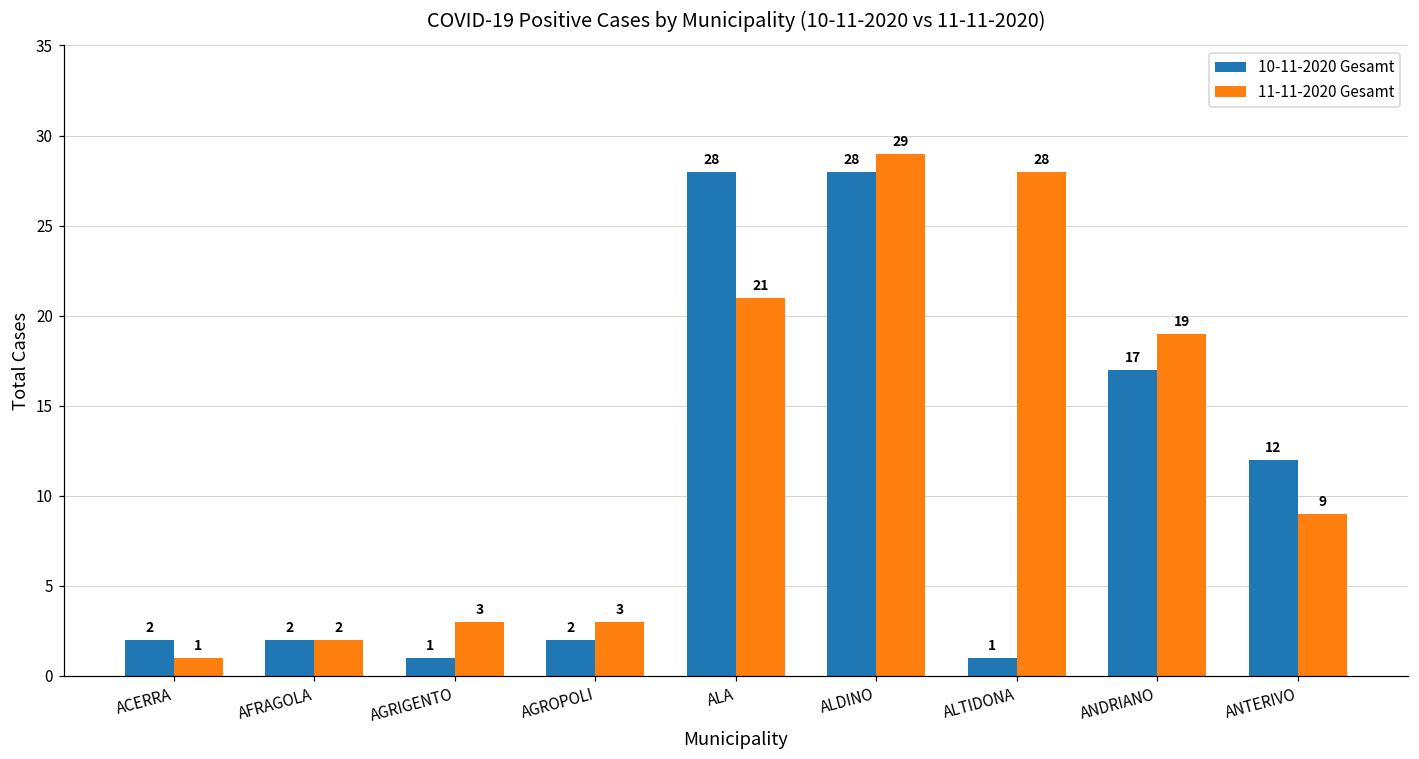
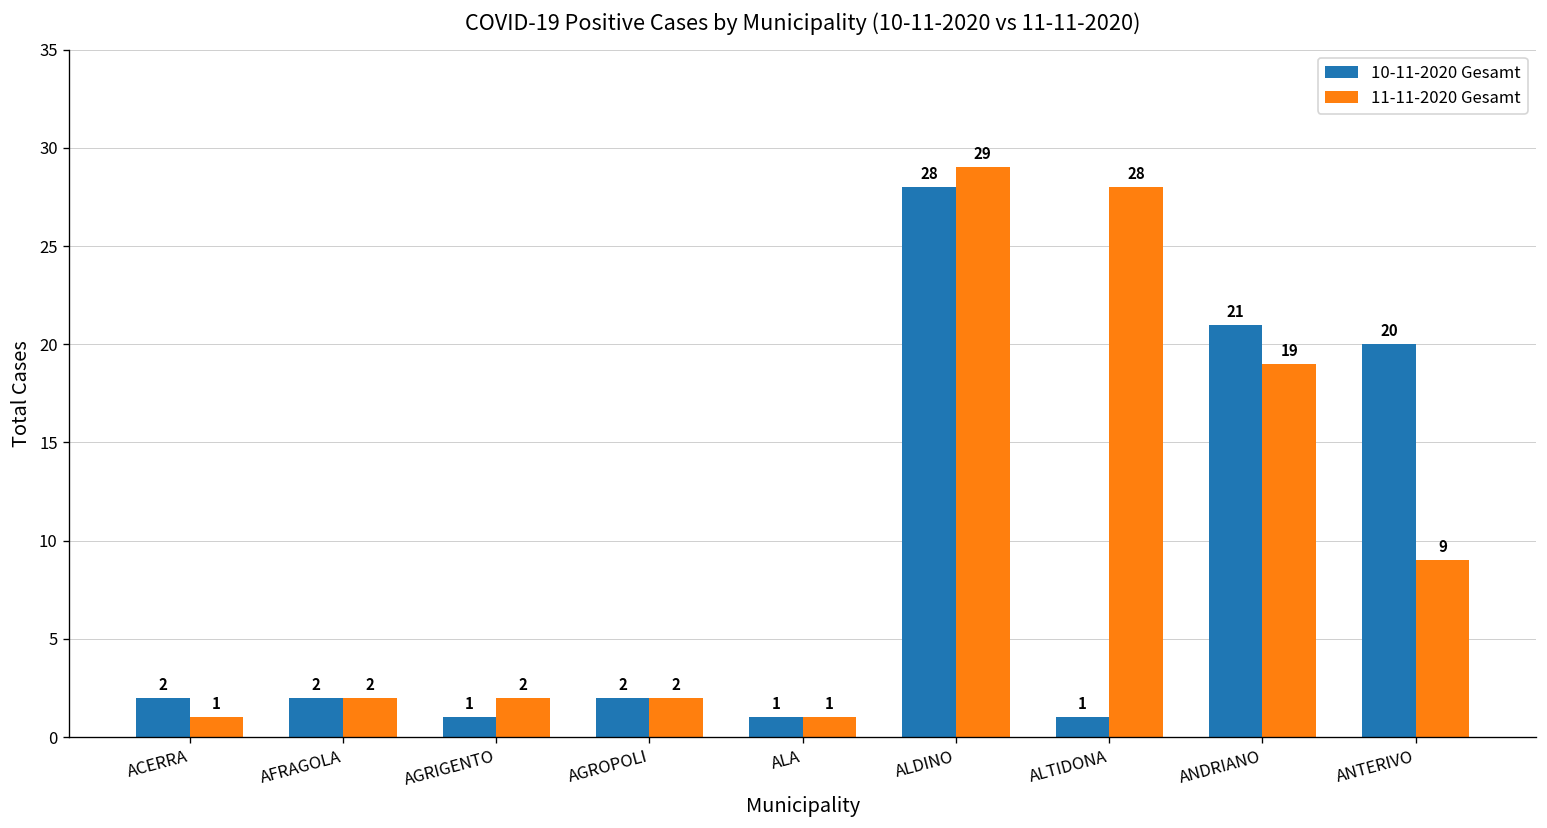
  {
    "10-11-2020 Gesamt": {
      "ACERRA": 2,
      "AFRAGOLA": 2,
      "AGRIGENTO": 1,
      "AGROPOLI": 2,
-     "ALA": 28,
+     "ALA": 1,
      "ALDINO": 28,
      "ALTIDONA": 1,
-     "ANDRIANO": 17,
-     "ANTERIVO": 12
+     "ANDRIANO": 21,
+     "ANTERIVO": 20
    },
    "11-11-2020 Gesamt": {
      "ACERRA": 1,
      "AFRAGOLA": 2,
-     "AGRIGENTO": 3,
-     "AGROPOLI": 3,
-     "ALA": 21,
+     "AGRIGENTO": 2,
+     "AGROPOLI": 2,
+     "ALA": 1,
      "ALDINO": 29,
      "ALTIDONA": 28,
      "ANDRIANO": 19,
      "ANTERIVO": 9
    }
  }
